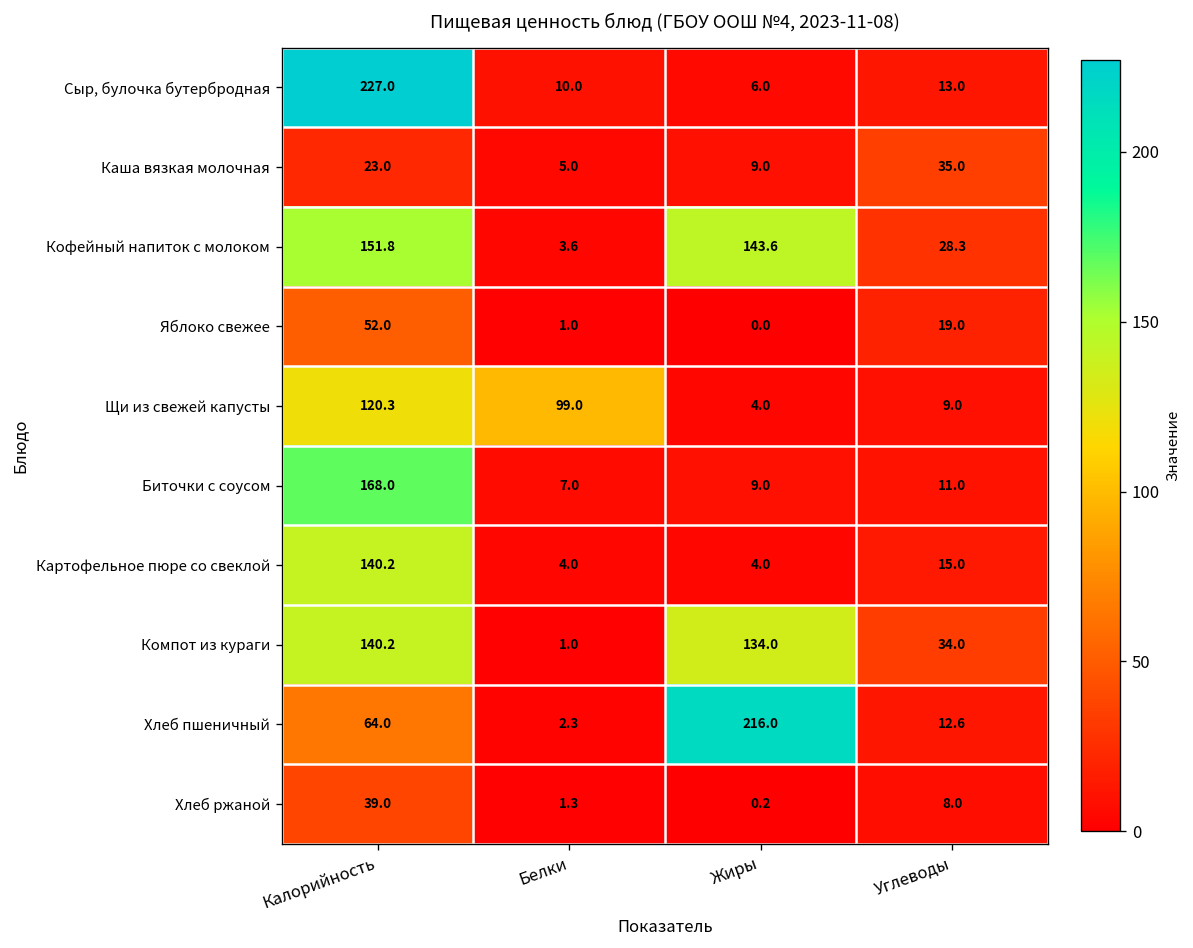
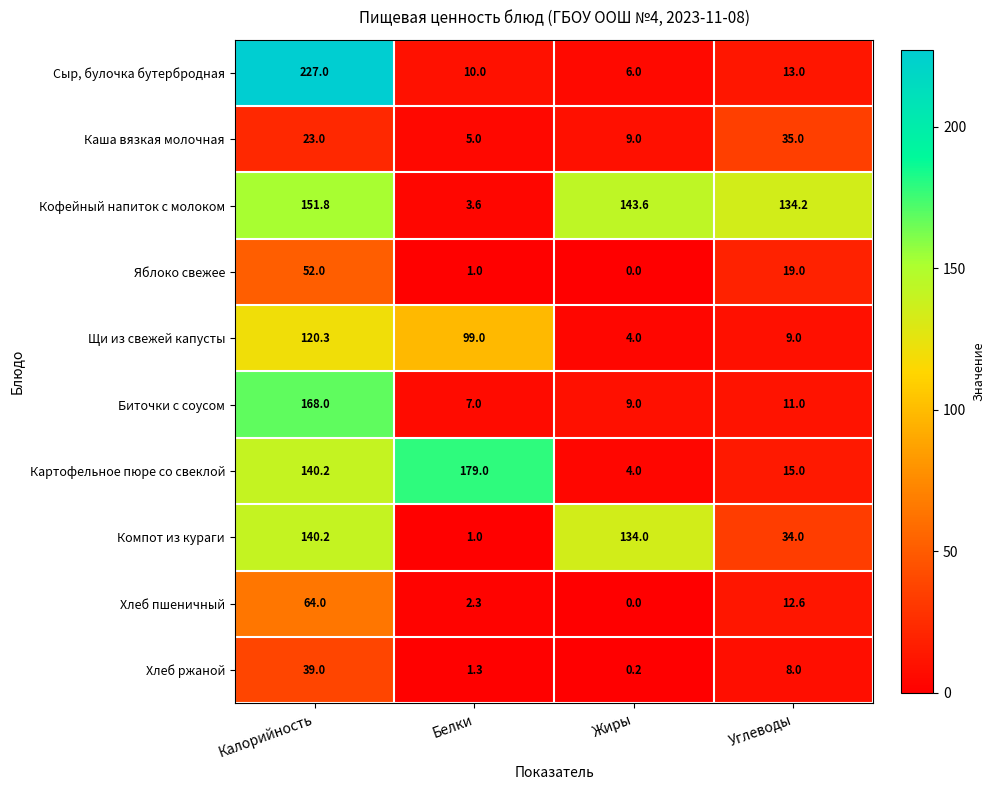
  {
    "Сыр, булочка бутербродная": {
      "Калорийность": 227.0,
      "Белки": 10.0,
      "Жиры": 6.0,
      "Углеводы": 13.0
    },
    "Каша вязкая молочная": {
      "Калорийность": 23.0,
      "Белки": 5.0,
      "Жиры": 9.0,
      "Углеводы": 35.0
    },
    "Кофейный напиток с молоком": {
      "Калорийность": 151.8,
      "Белки": 3.6,
      "Жиры": 143.6,
-     "Углеводы": 28.3
+     "Углеводы": 134.2
    },
    "Яблоко свежее": {
      "Калорийность": 52.0,
      "Белки": 1.0,
      "Жиры": 0.0,
      "Углеводы": 19.0
    },
    "Щи из свежей капусты": {
      "Калорийность": 120.3,
      "Белки": 99.0,
      "Жиры": 4.0,
      "Углеводы": 9.0
    },
    "Биточки с соусом": {
      "Калорийность": 168.0,
      "Белки": 7.0,
      "Жиры": 9.0,
      "Углеводы": 11.0
    },
    "Картофельное пюре со свеклой": {
      "Калорийность": 140.2,
-     "Белки": 4.0,
+     "Белки": 179.0,
      "Жиры": 4.0,
      "Углеводы": 15.0
    },
    "Компот из кураги": {
      "Калорийность": 140.2,
      "Белки": 1.0,
      "Жиры": 134.0,
      "Углеводы": 34.0
    },
    "Хлеб пшеничный": {
      "Калорийность": 64.0,
      "Белки": 2.3,
-     "Жиры": 216.0,
+     "Жиры": 0.0,
      "Углеводы": 12.6
    },
    "Хлеб ржаной": {
      "Калорийность": 39.0,
      "Белки": 1.3,
      "Жиры": 0.2,
      "Углеводы": 8.0
    }
  }
